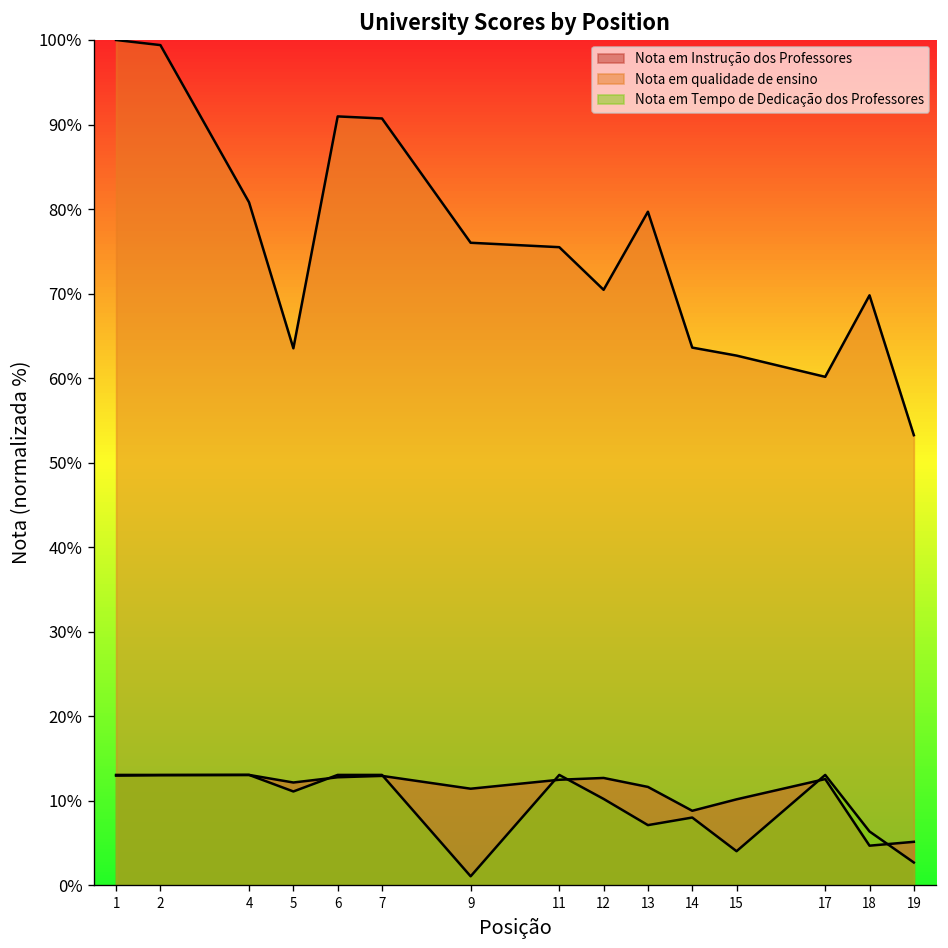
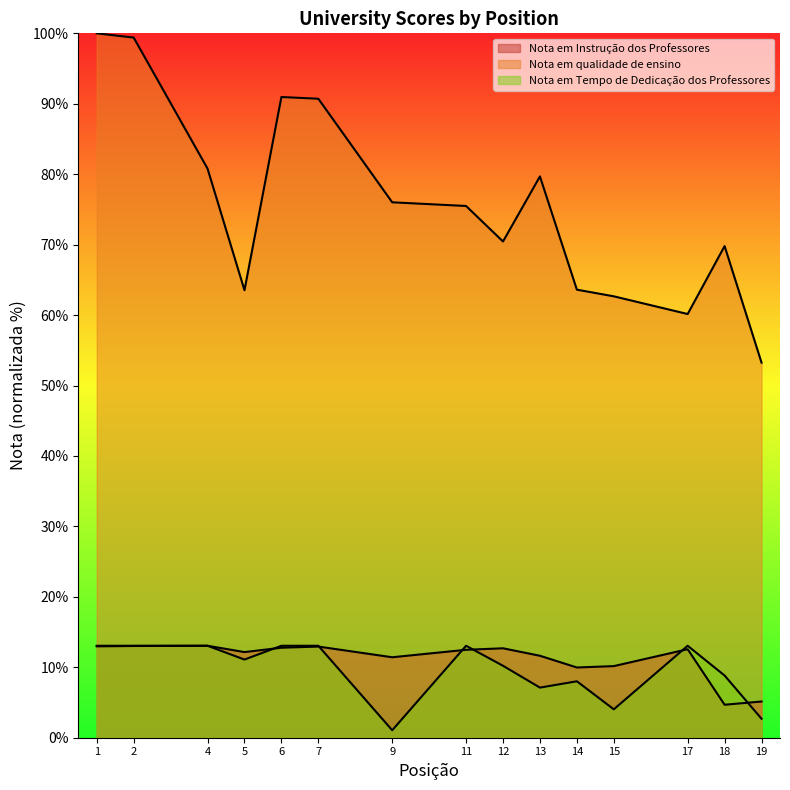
  {
    "Nota em Instrução dos Professores": {
      "5": "12%",
      "9": "11%",
      "11": "12%",
      "12": "13%",
      "13": "12%",
-     "14": "9%",
+     "14": "10%",
      "15": "10%",
      "17": "13%",
      "18": "5%",
      "19": "5%"
    },
    "Nota em qualidade de ensino": {
      "1": "100%",
      "2": "99%",
      "4": "81%",
      "5": "64%",
      "6": "91%",
      "7": "91%",
      "9": "76%",
      "11": "75%",
      "12": "70%",
      "13": "80%",
      "14": "64%",
      "15": "63%",
      "17": "60%",
      "18": "70%",
      "19": "53%"
    },
    "Nota em Tempo de Dedicação dos Professores": {
      "5": "11%",
      "9": "1%",
      "11": "13%",
      "12": "10%",
      "13": "7%",
      "14": "8%",
      "15": "4%",
      "17": "13%",
-     "18": "6%",
+     "18": "9%",
      "19": "3%"
    }
  }
